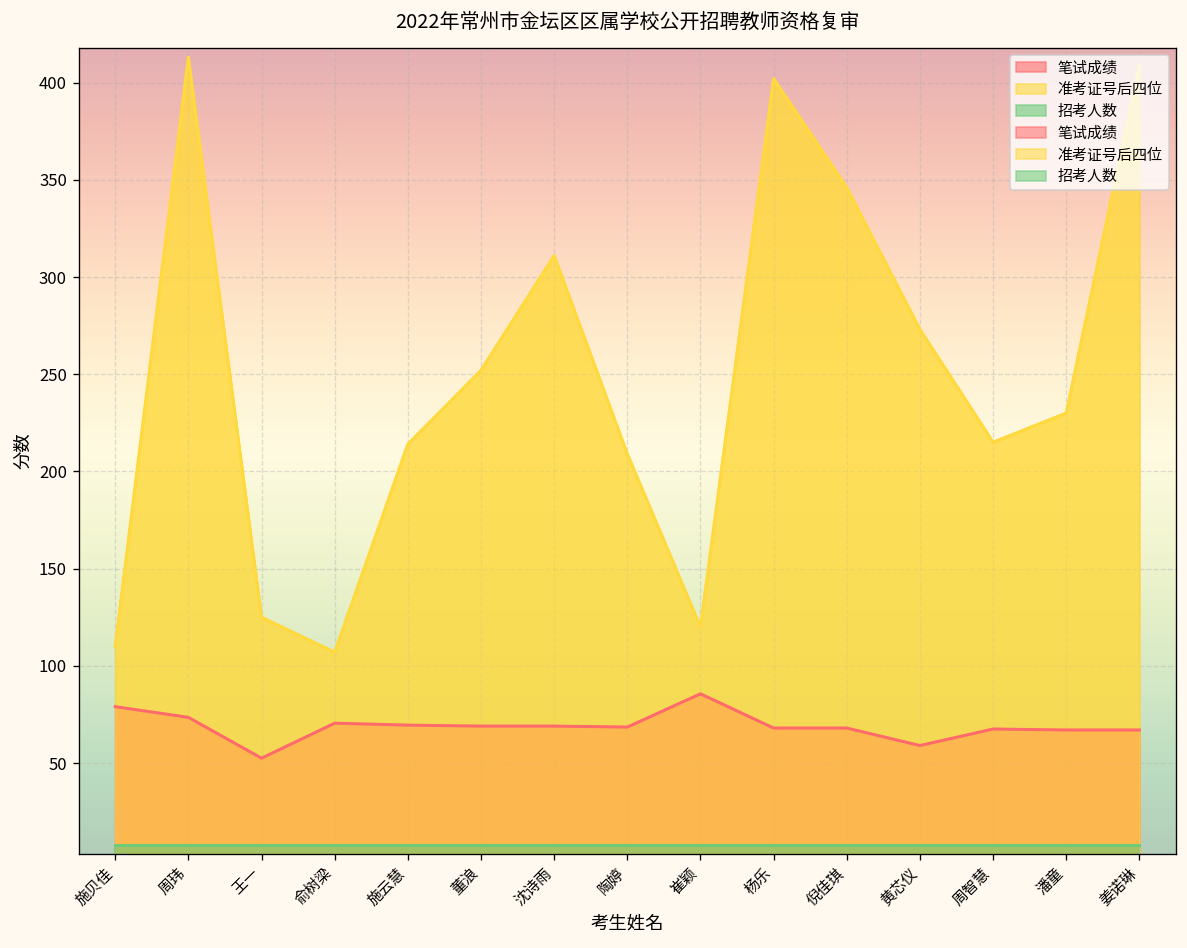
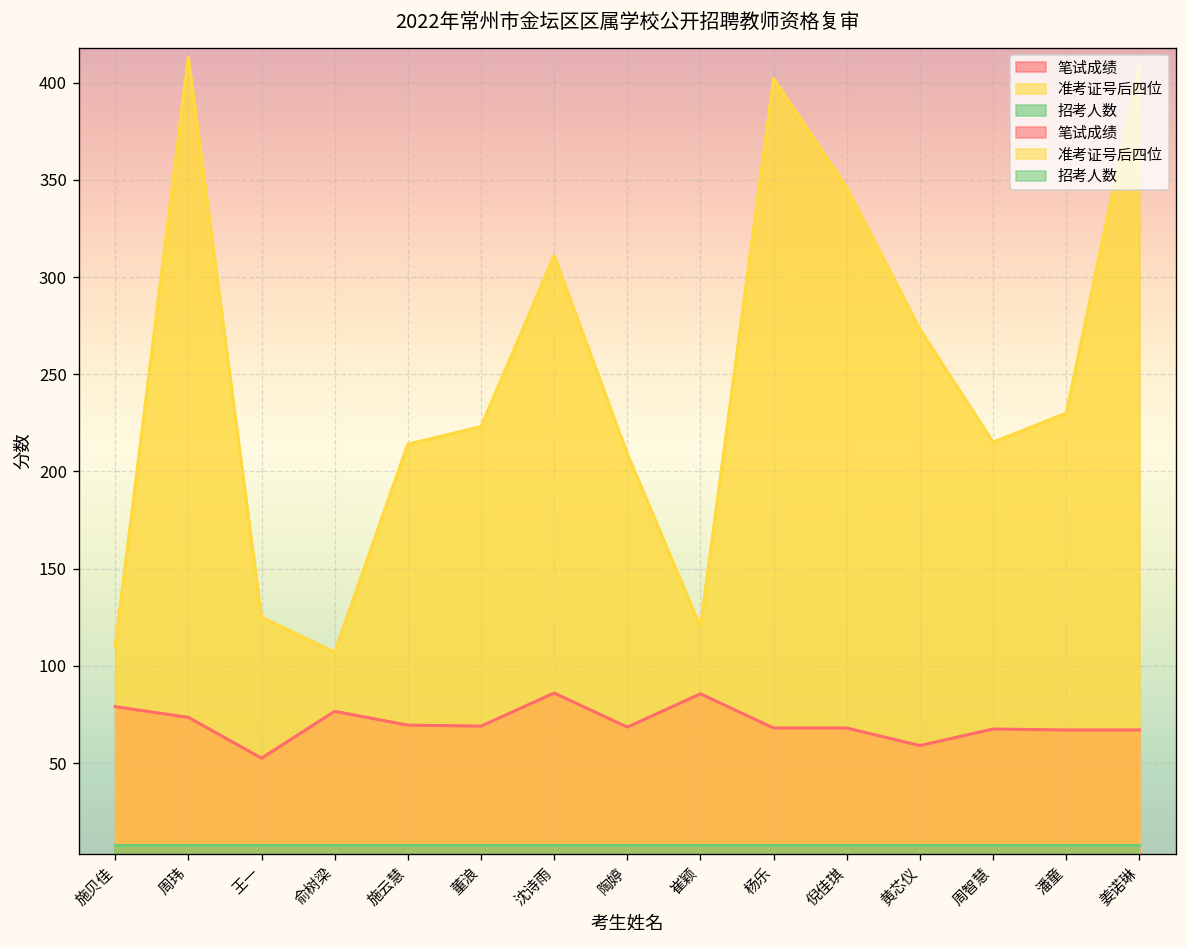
  {
    "笔试成绩": {
      "施贝佳": 79,
      "周玮": 74,
      "王一": 53,
-     "俞树梁": 71,
+     "俞树梁": 77,
      "施云慧": 70,
      "董浪": 69,
-     "沈诗雨": 69,
+     "沈诗雨": 86,
      "陶婷": 69,
      "崔颖": 86,
      "杨乐": 68,
      "倪佳琪": 68,
      "黄芯仪": 59,
      "周智慧": 68,
      "潘童": 67,
      "姜诺琳": 67
    },
    "准考证号后四位": {
      "施贝佳": 110,
      "周玮": 413,
      "王一": 125,
      "俞树梁": 107,
      "施云慧": 214,
-     "董浪": 252,
+     "董浪": 223,
      "沈诗雨": 311,
      "陶婷": 209,
      "崔颖": 120,
      "杨乐": 402,
      "倪佳琪": 346,
      "黄芯仪": 273,
      "周智慧": 215,
      "潘童": 230
    },
    "招考人数": {
      "施贝佳": 8,
      "周玮": 8,
      "王一": 8,
      "俞树梁": 8,
      "施云慧": 8,
      "董浪": 8,
      "沈诗雨": 8,
      "陶婷": 8,
      "崔颖": 8,
      "杨乐": 8,
      "倪佳琪": 8,
      "黄芯仪": 8,
      "周智慧": 8,
      "潘童": 8,
      "姜诺琳": 8
    }
  }
